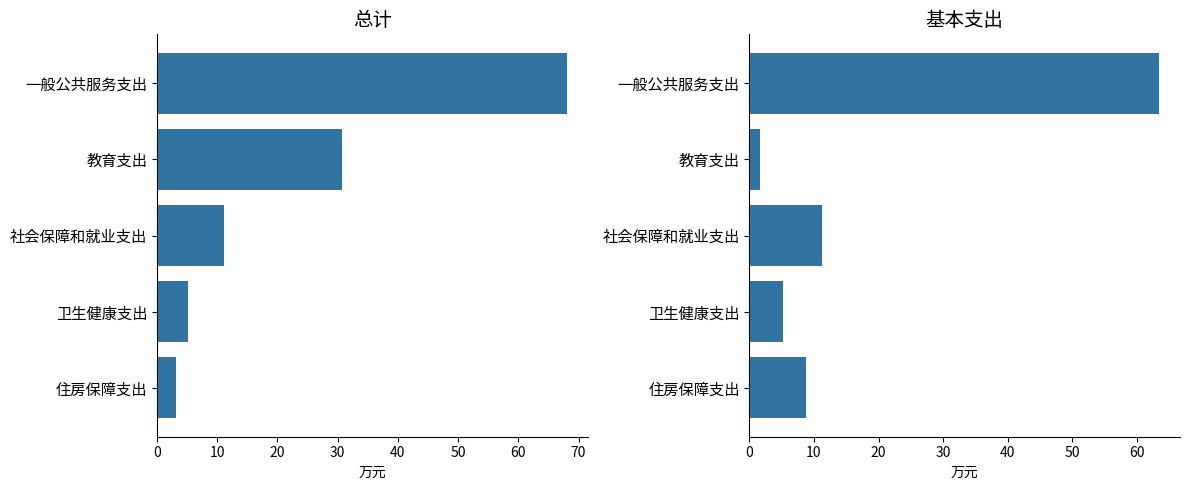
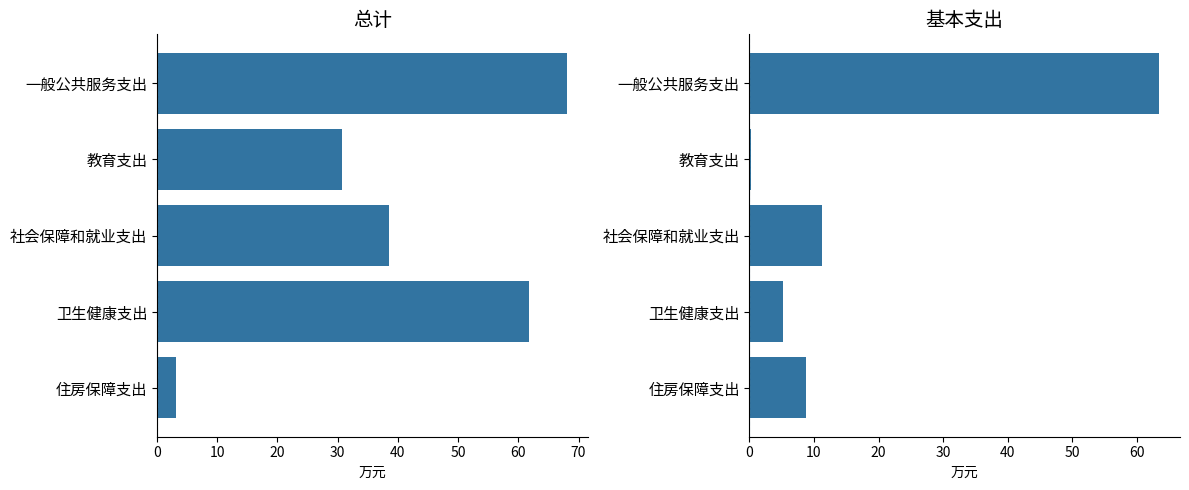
  {
    "总计": {
      "一般公共服务支出": 68,
      "教育支出": 31,
-     "社会保障和就业支出": 11,
-     "卫生健康支出": 5,
+     "社会保障和就业支出": 38,
+     "卫生健康支出": 62,
      "住房保障支出": 3
    },
    "基本支出": {
      "一般公共服务支出": 64,
-     "教育支出": 2,
+     "教育支出": 0,
      "社会保障和就业支出": 11,
      "卫生健康支出": 5,
      "住房保障支出": 9
    }
  }
